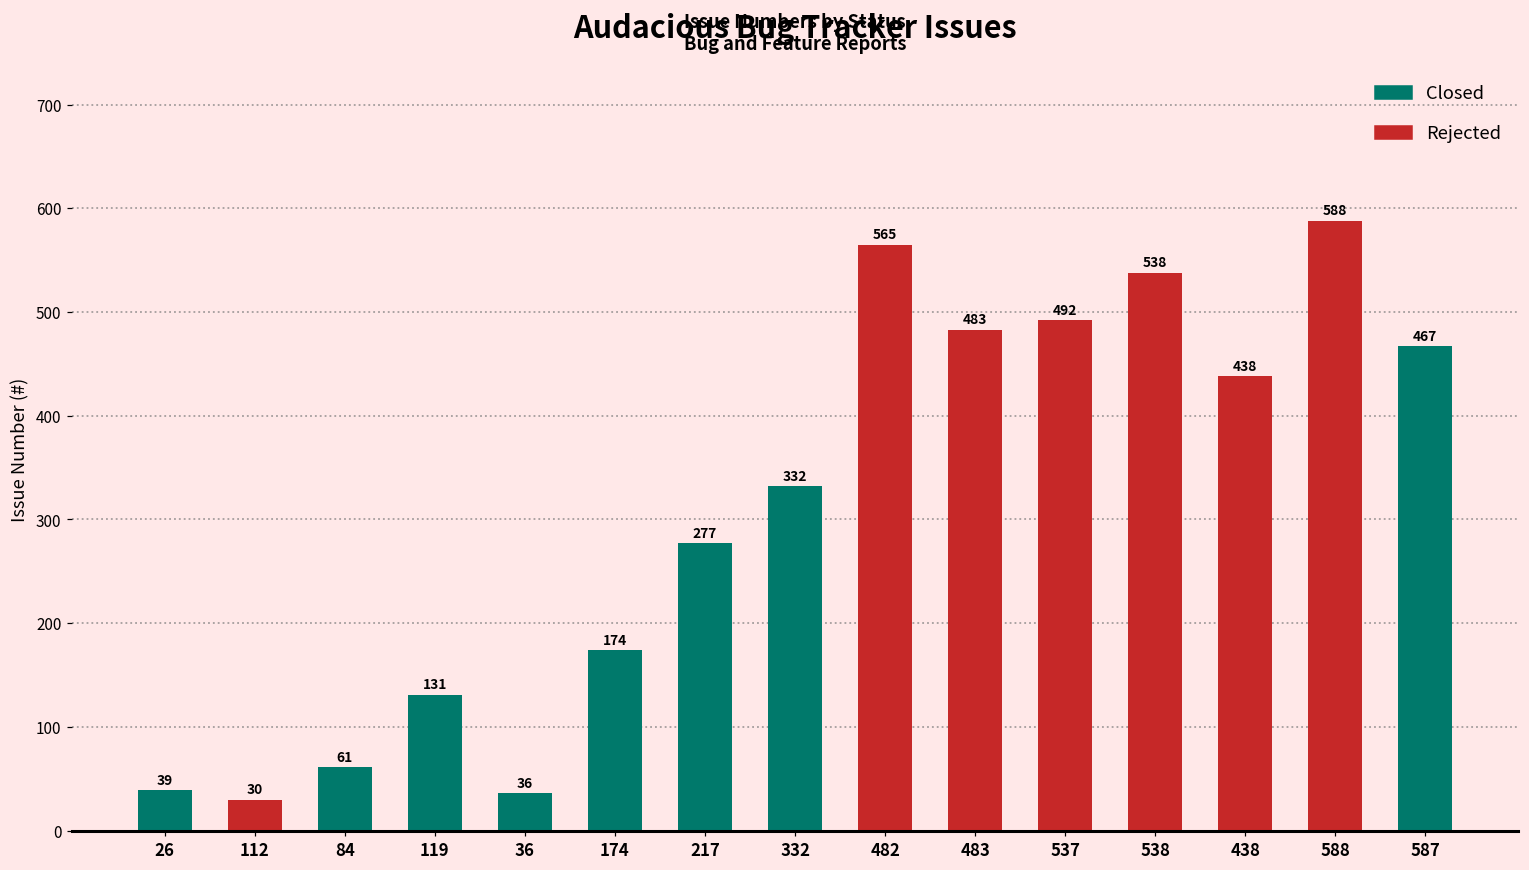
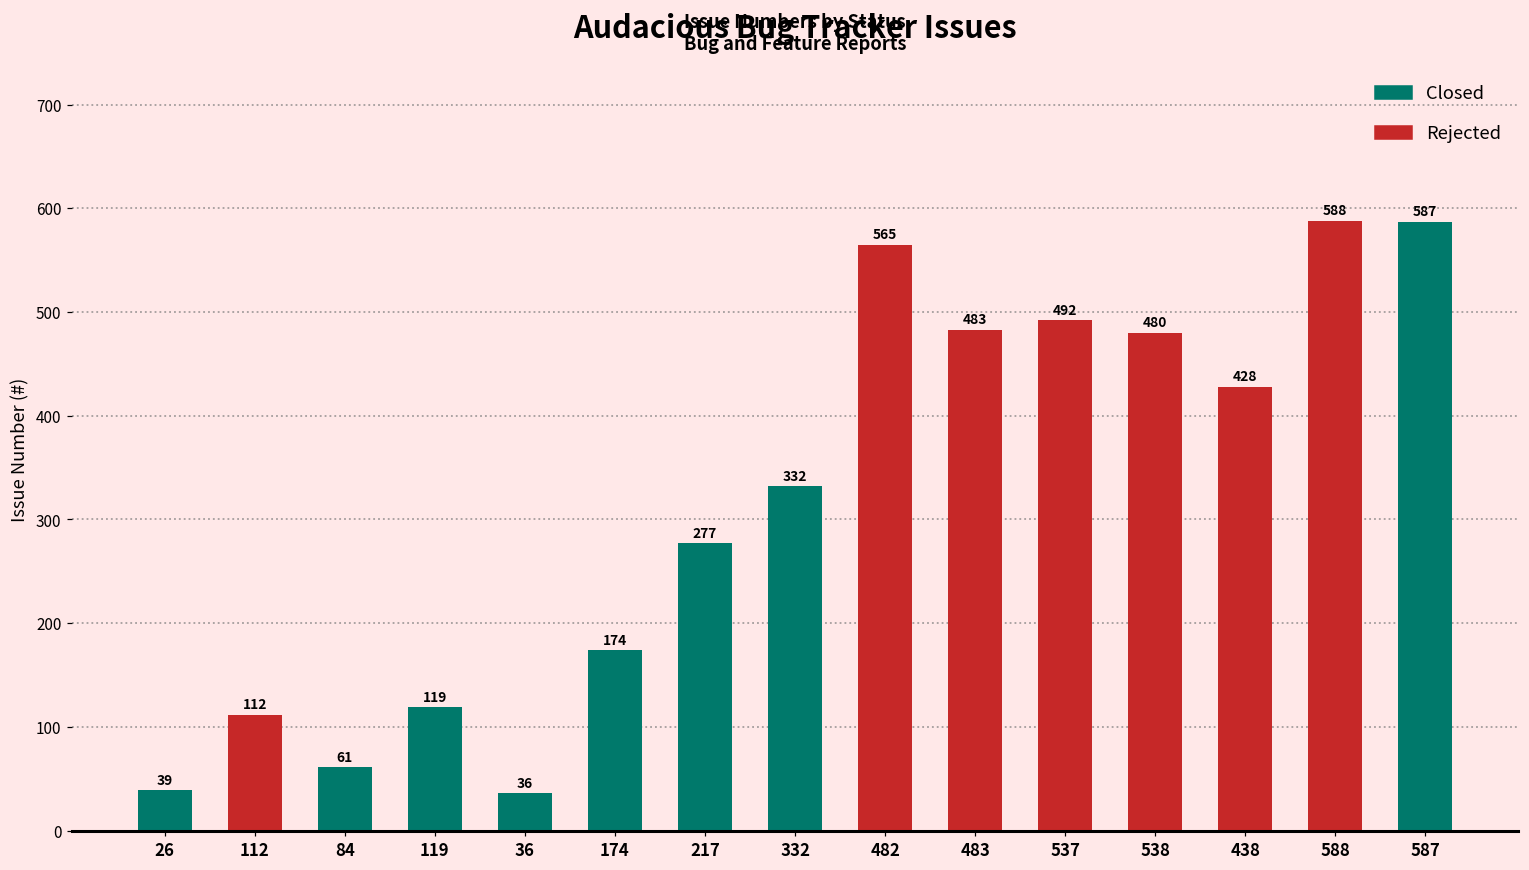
  {
    "26": 39,
-   "112": 30,
+   "112": 112,
    "84": 61,
-   "119": 131,
+   "119": 119,
    "36": 36,
    "174": 174,
    "217": 277,
    "332": 332,
    "482": 565,
    "483": 483,
    "537": 492,
-   "538": 538,
-   "438": 438,
+   "538": 480,
+   "438": 428,
    "588": 588,
-   "587": 467
+   "587": 587
  }
